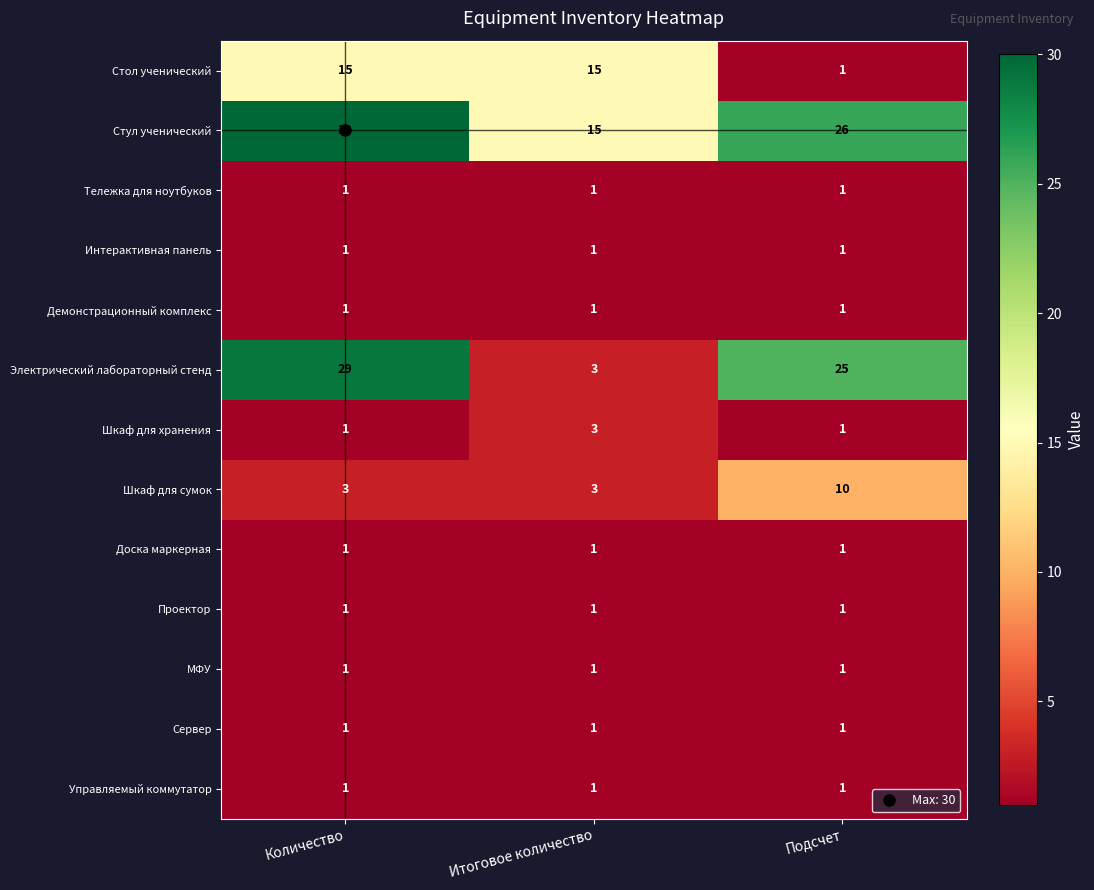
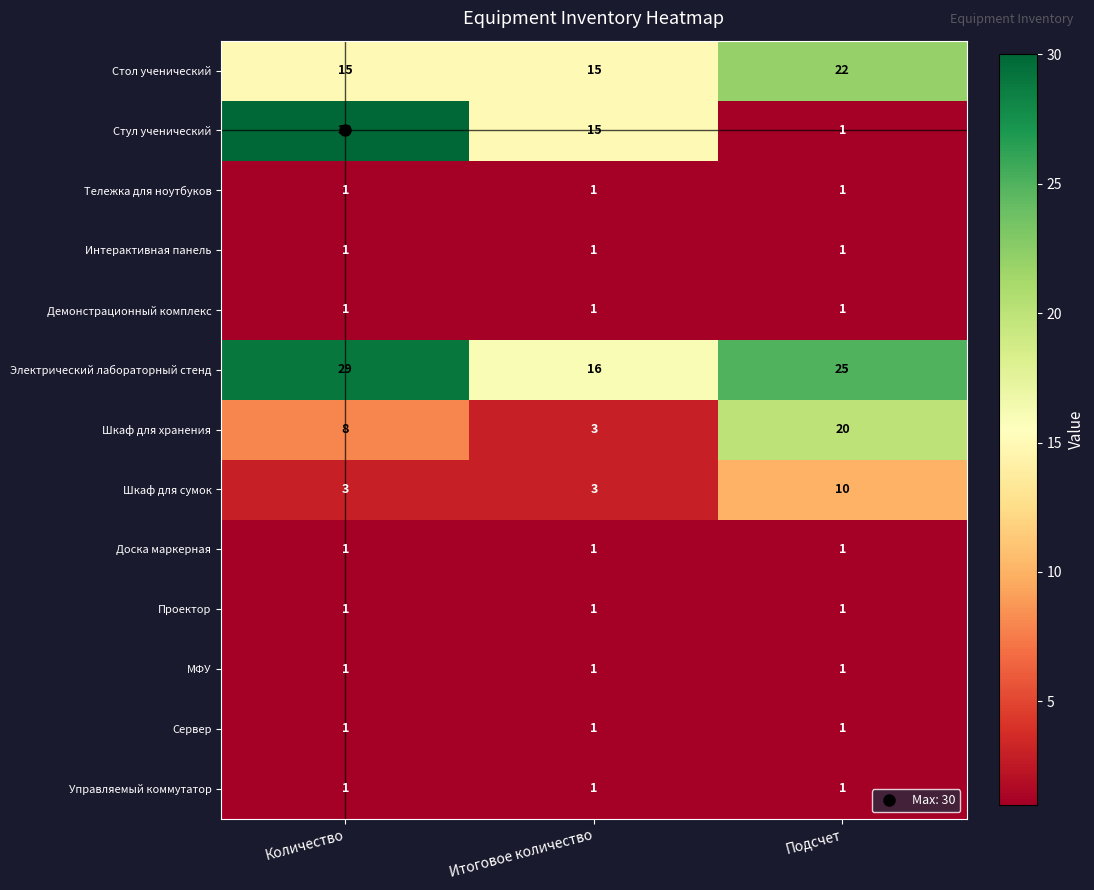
  {
    "Стол ученический": {
      "Количество": 15,
      "Итоговое количество": 15,
-     "Подсчет": 1
+     "Подсчет": 22
    },
    "Стул ученический": {
      "Итоговое количество": 15,
-     "Подсчет": 26
+     "Подсчет": 1
    },
    "Тележка для ноутбуков": {
      "Количество": 1,
      "Итоговое количество": 1,
      "Подсчет": 1
    },
    "Интерактивная панель": {
      "Количество": 1,
      "Итоговое количество": 1,
      "Подсчет": 1
    },
    "Демонстрационный комплекс": {
      "Количество": 1,
      "Итоговое количество": 1,
      "Подсчет": 1
    },
    "Электрический лабораторный стенд": {
      "Количество": 29,
-     "Итоговое количество": 3,
+     "Итоговое количество": 16,
      "Подсчет": 25
    },
    "Шкаф для хранения": {
-     "Количество": 1,
+     "Количество": 8,
      "Итоговое количество": 3,
-     "Подсчет": 1
+     "Подсчет": 20
    },
    "Шкаф для сумок": {
      "Количество": 3,
      "Итоговое количество": 3,
      "Подсчет": 10
    },
    "Доска маркерная": {
      "Количество": 1,
      "Итоговое количество": 1,
      "Подсчет": 1
    },
    "Проектор": {
      "Количество": 1,
      "Итоговое количество": 1,
      "Подсчет": 1
    },
    "МФУ": {
      "Количество": 1,
      "Итоговое количество": 1,
      "Подсчет": 1
    },
    "Сервер": {
      "Количество": 1,
      "Итоговое количество": 1,
      "Подсчет": 1
    },
    "Управляемый коммутатор": {
      "Количество": 1,
      "Итоговое количество": 1,
      "Подсчет": 1
    }
  }
